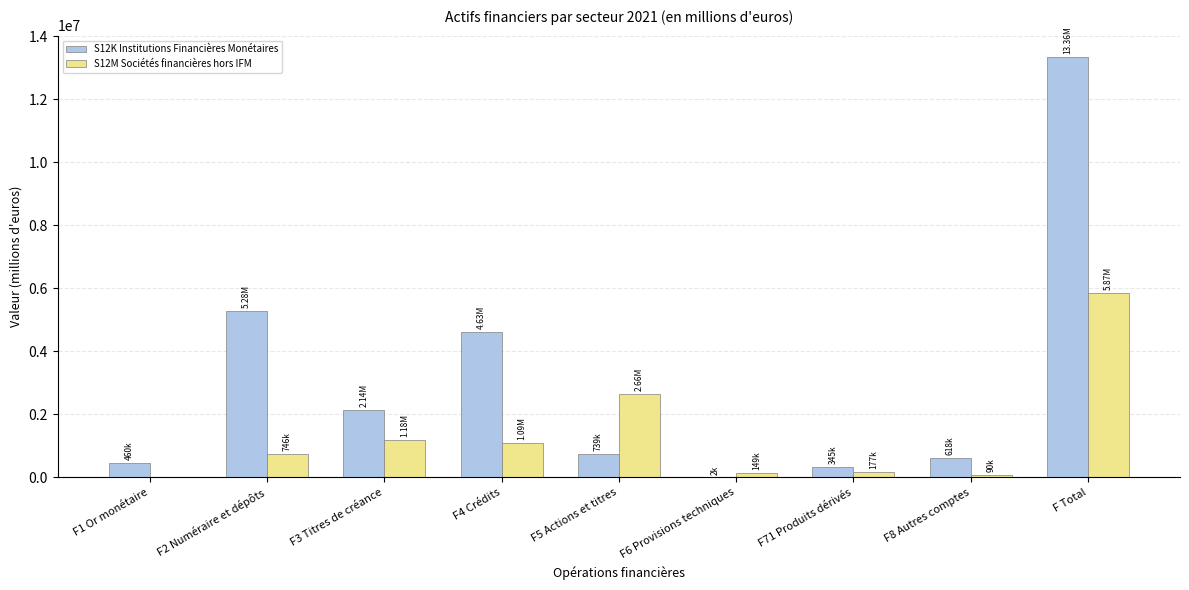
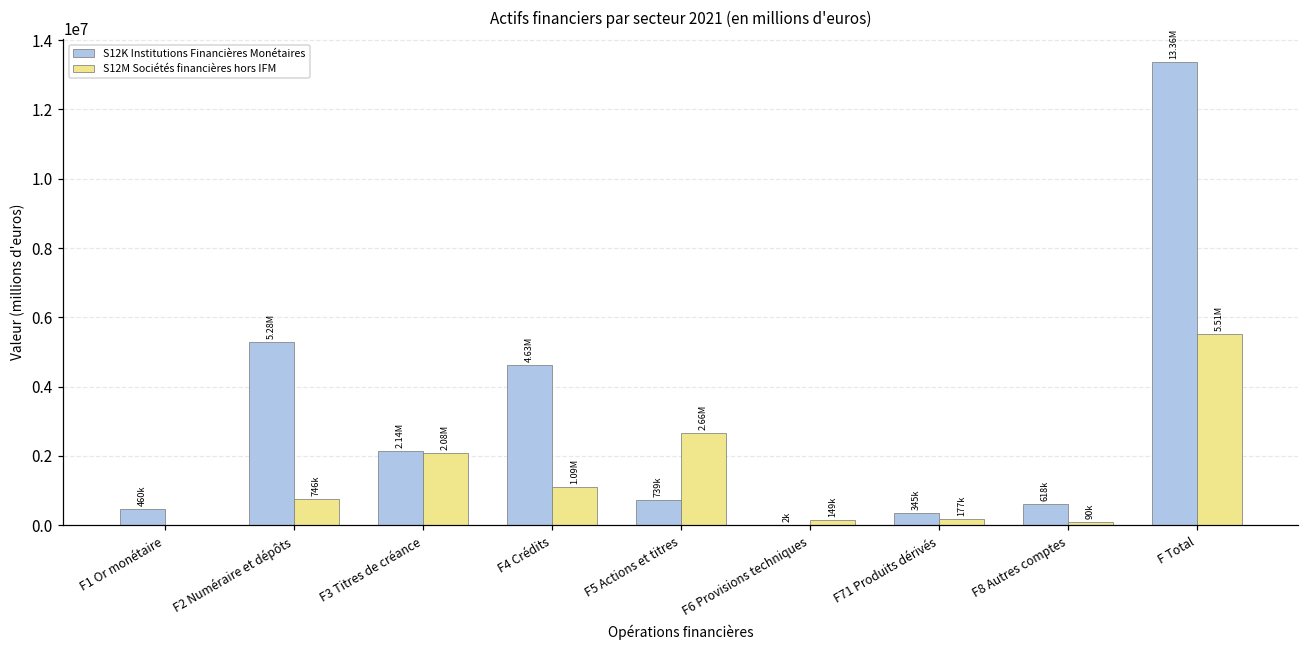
  {
    "S12K Institutions Financières Monétaires": {
      "F1 Or monétaire": "460k",
      "F2 Numéraire et dépôts": "5.28M",
      "F3 Titres de créance": "2.14M",
      "F4 Crédits": "4.63M",
      "F5 Actions et titres": "739k",
      "F6 Provisions techniques": "2k",
      "F71 Produits dérivés": "345k",
      "F8 Autres comptes": "618k",
      "F Total": "13.36M"
    },
    "S12M Sociétés financières hors IFM": {
      "F2 Numéraire et dépôts": "746k",
-     "F3 Titres de créance": "1.18M",
+     "F3 Titres de créance": "2.08M",
      "F4 Crédits": "1.09M",
      "F5 Actions et titres": "2.66M",
      "F6 Provisions techniques": "149k",
      "F71 Produits dérivés": "177k",
      "F8 Autres comptes": "90k",
-     "F Total": "5.87M"
+     "F Total": "5.51M"
    }
  }
